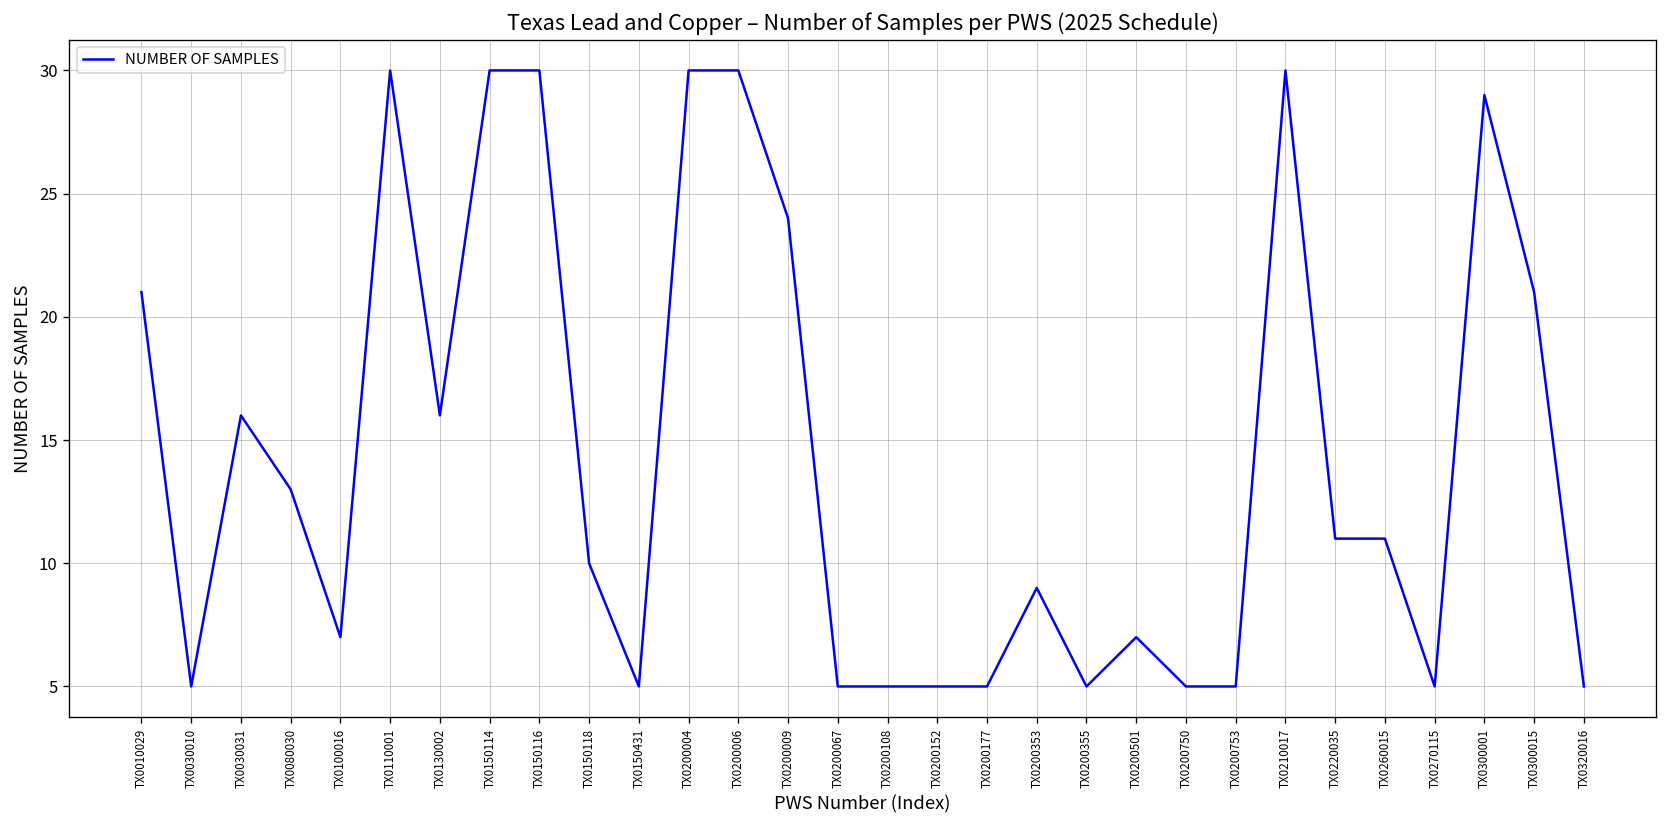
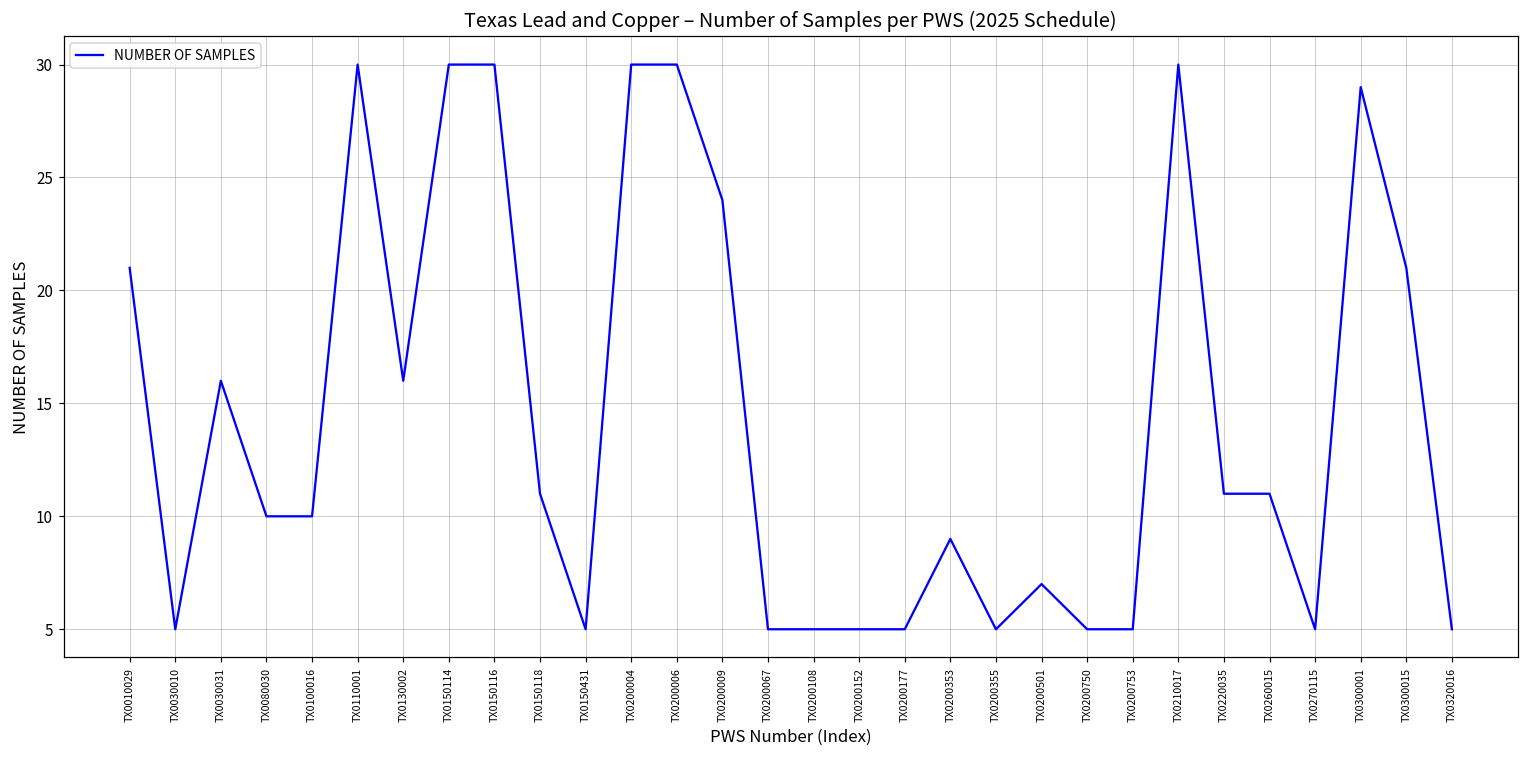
  {
    "TX0010029": 21,
    "TX0030010": 5,
    "TX0030031": 16,
-   "TX0080030": 13,
-   "TX0100016": 7,
+   "TX0080030": 10,
+   "TX0100016": 10,
    "TX0110001": 30,
    "TX0130002": 16,
    "TX0150114": 30,
    "TX0150116": 30,
-   "TX0150118": 10,
+   "TX0150118": 11,
    "TX0150431": 5,
    "TX0200004": 30,
    "TX0200006": 30,
    "TX0200009": 24,
    "TX0200067": 5,
    "TX0200108": 5,
    "TX0200152": 5,
    "TX0200177": 5,
    "TX0200353": 9,
    "TX0200355": 5,
    "TX0200501": 7,
    "TX0200750": 5,
    "TX0200753": 5,
    "TX0210017": 30,
    "TX0220035": 11,
    "TX0260015": 11,
    "TX0270115": 5,
    "TX0300001": 29,
    "TX0300015": 21,
    "TX0320016": 5
  }
